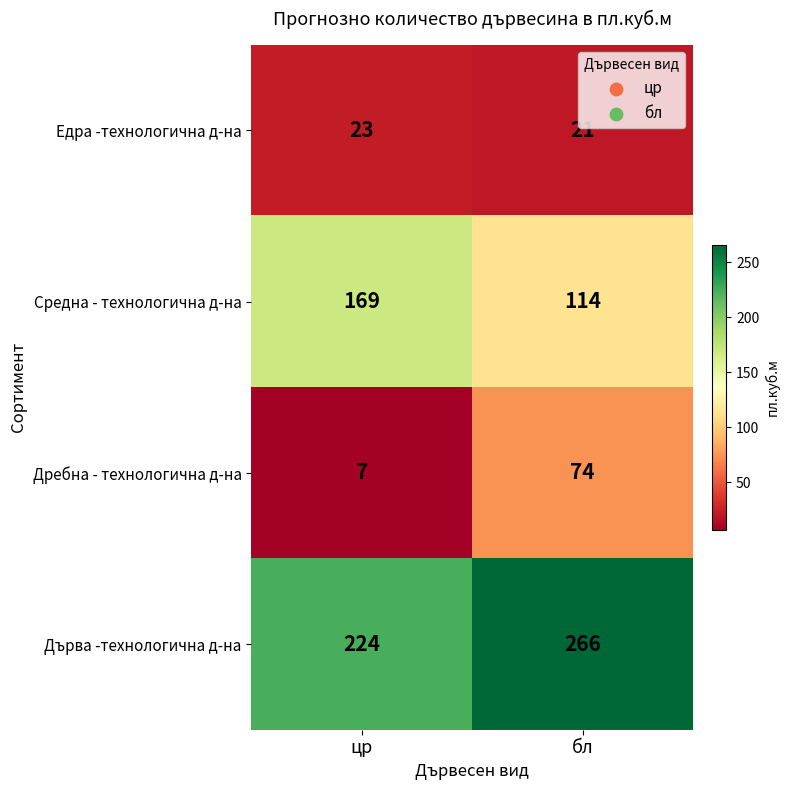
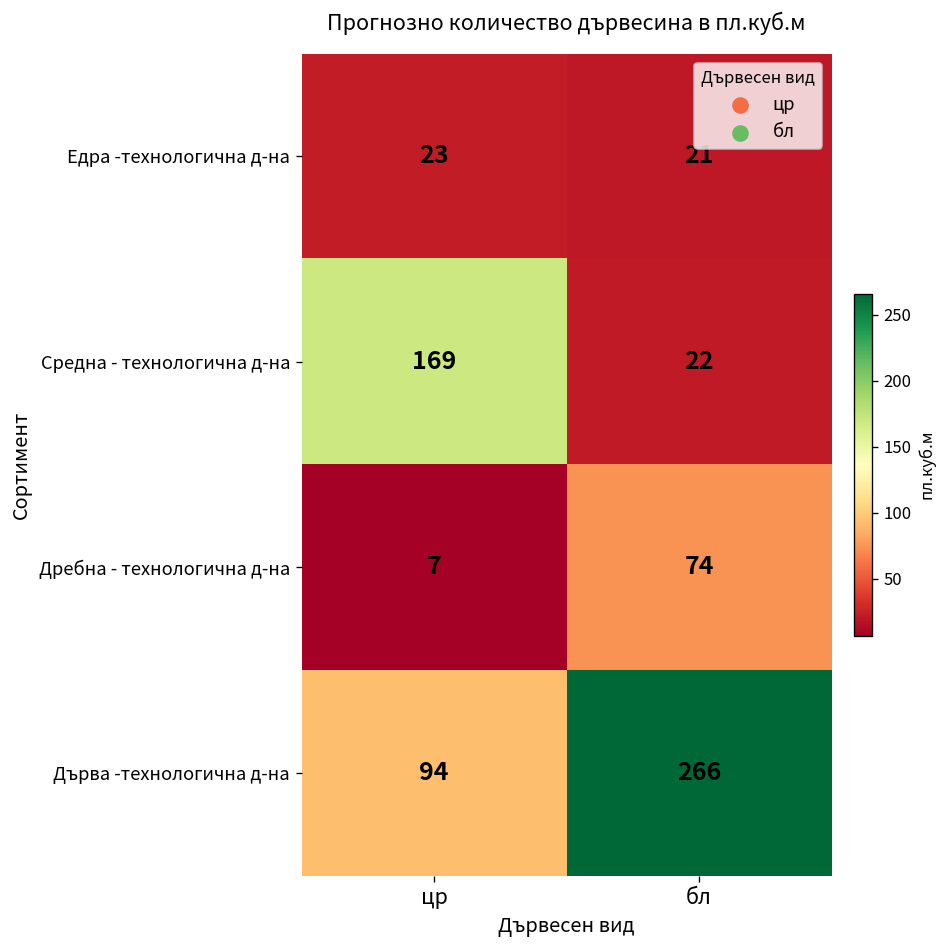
  {
    "Едра -технологична д-на": {
      "цр": 23
    },
    "Средна - технологична д-на": {
      "цр": 169,
-     "бл": 114
+     "бл": 22
    },
    "Дребна - технологична д-на": {
      "цр": 7,
      "бл": 74
    },
    "Дърва -технологична д-на": {
-     "цр": 224,
+     "цр": 94,
      "бл": 266
    }
  }
